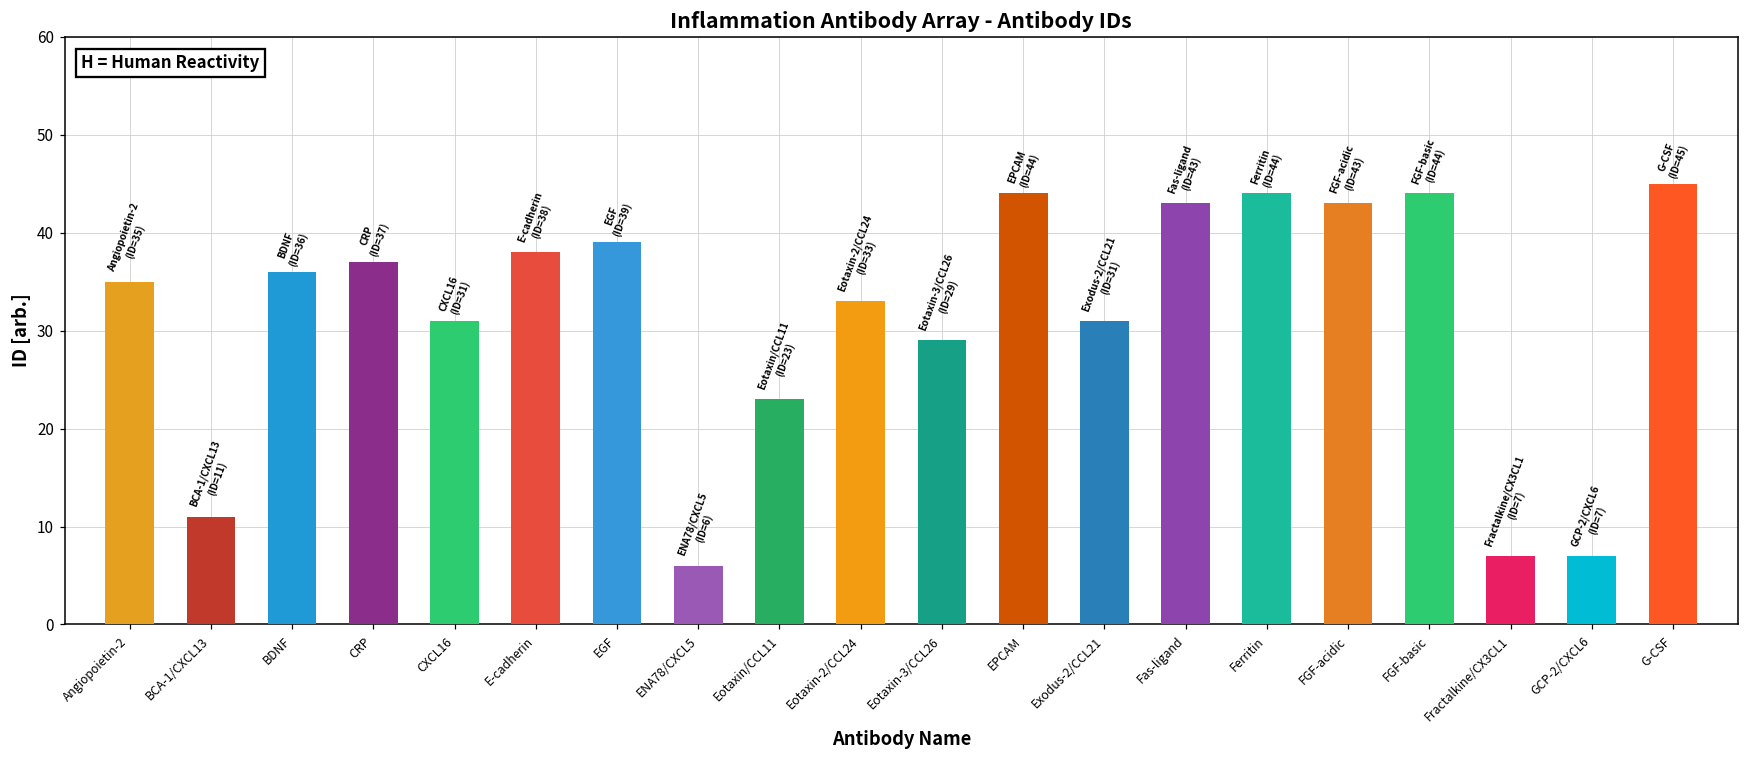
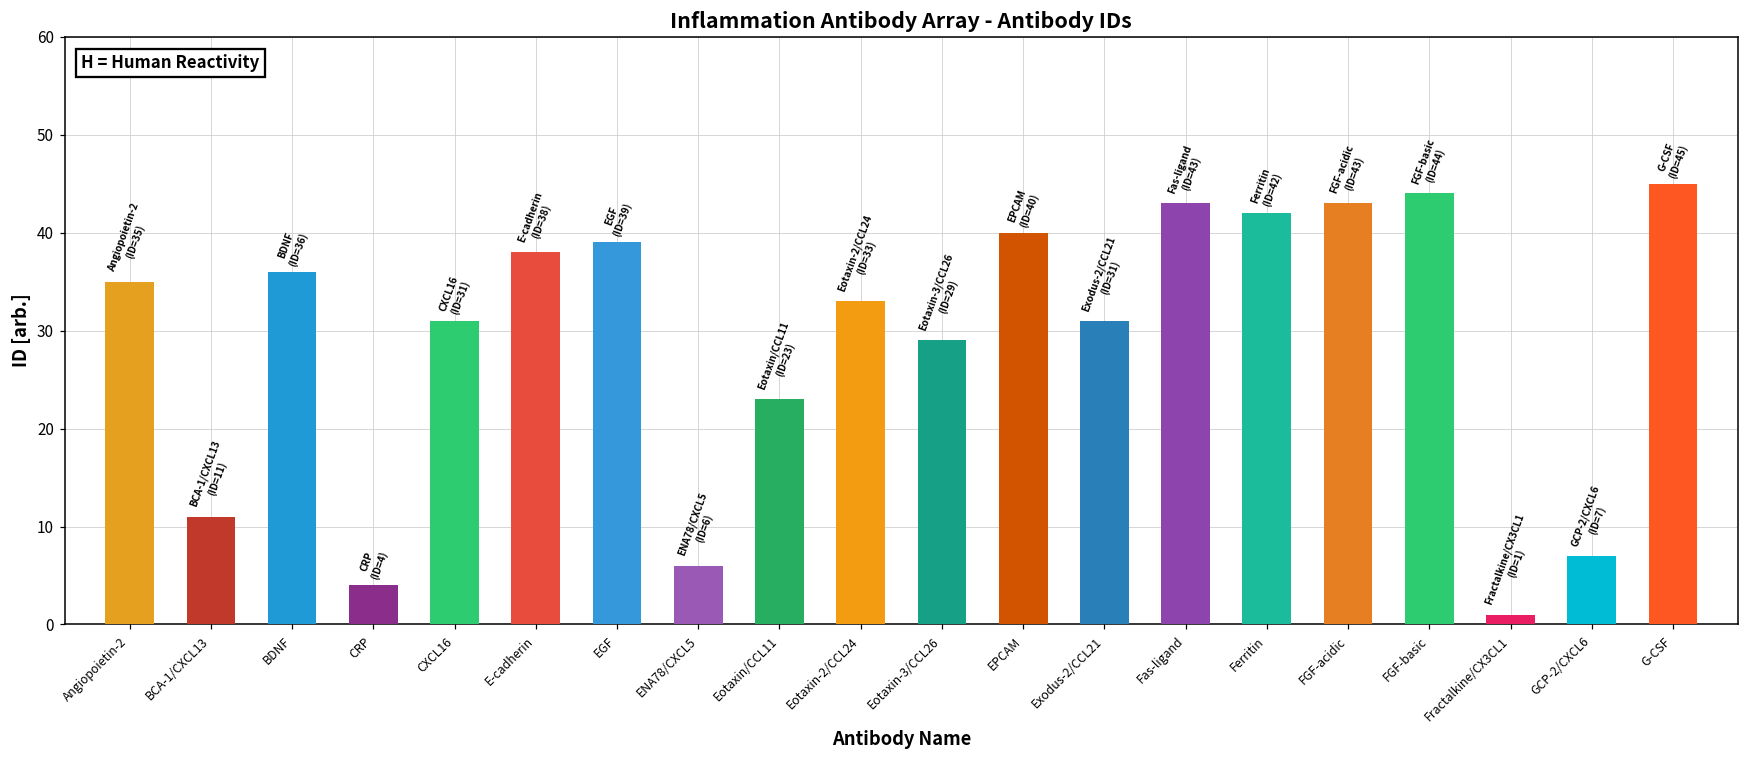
  {
    "Angiopoietin-2": 35,
    "BCA-1/CXCL13": 11,
    "BDNF": 36,
-   "CRP": 37,
+   "CRP": 4,
    "CXCL16": 31,
    "E-cadherin": 38,
    "EGF": 39,
    "ENA78/CXCL5": 6,
    "Eotaxin/CCL11": 23,
    "Eotaxin-2/CCL24": 33,
    "Eotaxin-3/CCL26": 29,
-   "EPCAM": 44,
+   "EPCAM": 40,
    "Exodus-2/CCL21": 31,
    "Fas-ligand": 43,
-   "Ferritin": 44,
+   "Ferritin": 42,
    "FGF-acidic": 43,
    "FGF-basic": 44,
-   "Fractalkine/CX3CL1": 7,
+   "Fractalkine/CX3CL1": 1,
    "GCP-2/CXCL6": 7,
    "G-CSF": 45
  }
